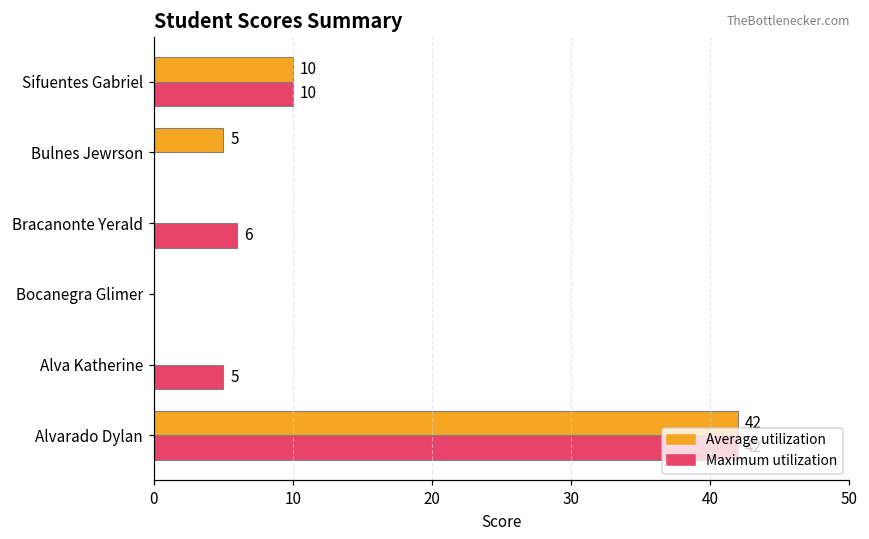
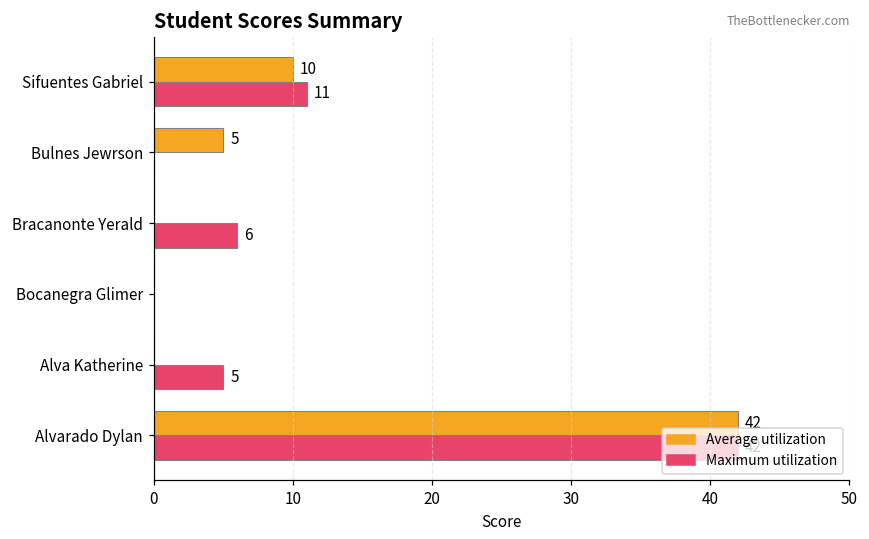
  {
    "Average utilization": {
      "Sifuentes Gabriel": 10,
      "Bulnes Jewrson": 5
    },
    "Maximum utilization": {
-     "Sifuentes Gabriel": 10,
+     "Sifuentes Gabriel": 11,
      "Bracanonte Yerald": 6,
      "Alva Katherine": 5
    }
  }
